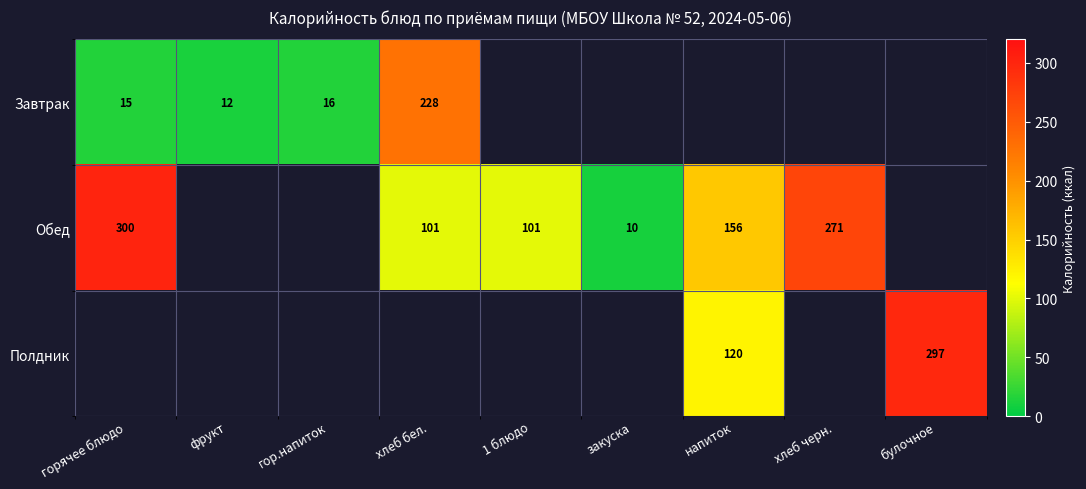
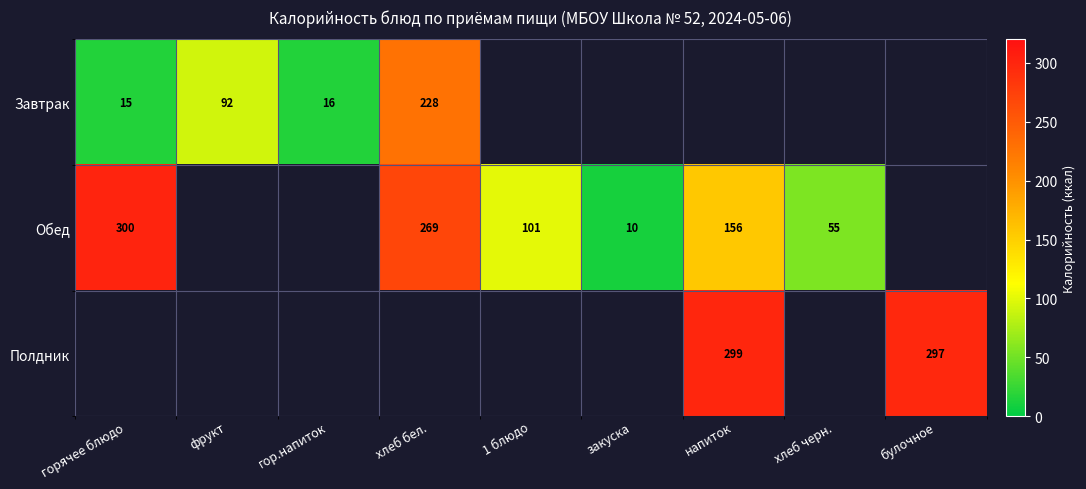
  {
    "Завтрак": {
      "горячее блюдо": 15,
-     "фрукт": 12,
+     "фрукт": 92,
      "гор.напиток": 16,
      "хлеб бел.": 228
    },
    "Обед": {
      "горячее блюдо": 300,
-     "хлеб бел.": 101,
+     "хлеб бел.": 269,
      "1 блюдо": 101,
      "закуска": 10,
      "напиток": 156,
-     "хлеб черн.": 271
+     "хлеб черн.": 55
    },
    "Полдник": {
-     "напиток": 120,
+     "напиток": 299,
      "булочное": 297
    }
  }
